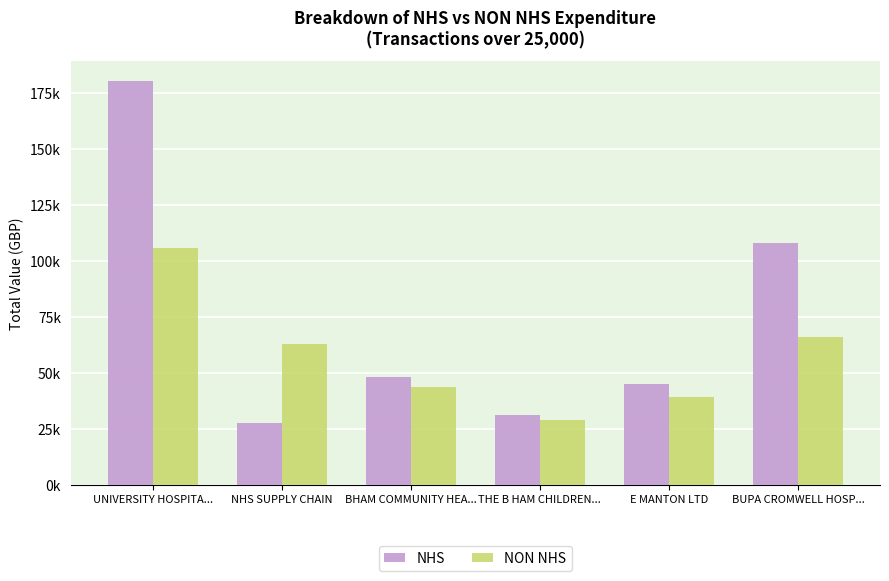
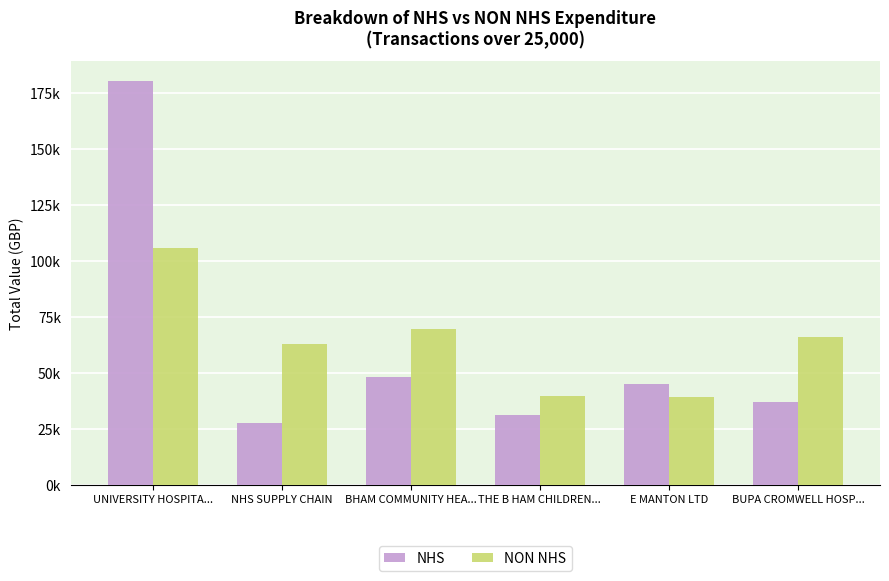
  {
    "NHS": {
      "UNIVERSITY HOSPITA...": 180000,
      "NHS SUPPLY CHAIN": 28000,
      "BHAM COMMUNITY HEA...": 48000,
      "THE B HAM CHILDREN...": 31000,
      "E MANTON LTD": 45000,
-     "BUPA CROMWELL HOSP...": 108000
+     "BUPA CROMWELL HOSP...": 37000
    },
    "NON NHS": {
      "UNIVERSITY HOSPITA...": 106000,
      "NHS SUPPLY CHAIN": 63000,
-     "BHAM COMMUNITY HEA...": 44000,
-     "THE B HAM CHILDREN...": 29000,
+     "BHAM COMMUNITY HEA...": 70000,
+     "THE B HAM CHILDREN...": 40000,
      "E MANTON LTD": 39000,
      "BUPA CROMWELL HOSP...": 66000
    }
  }
